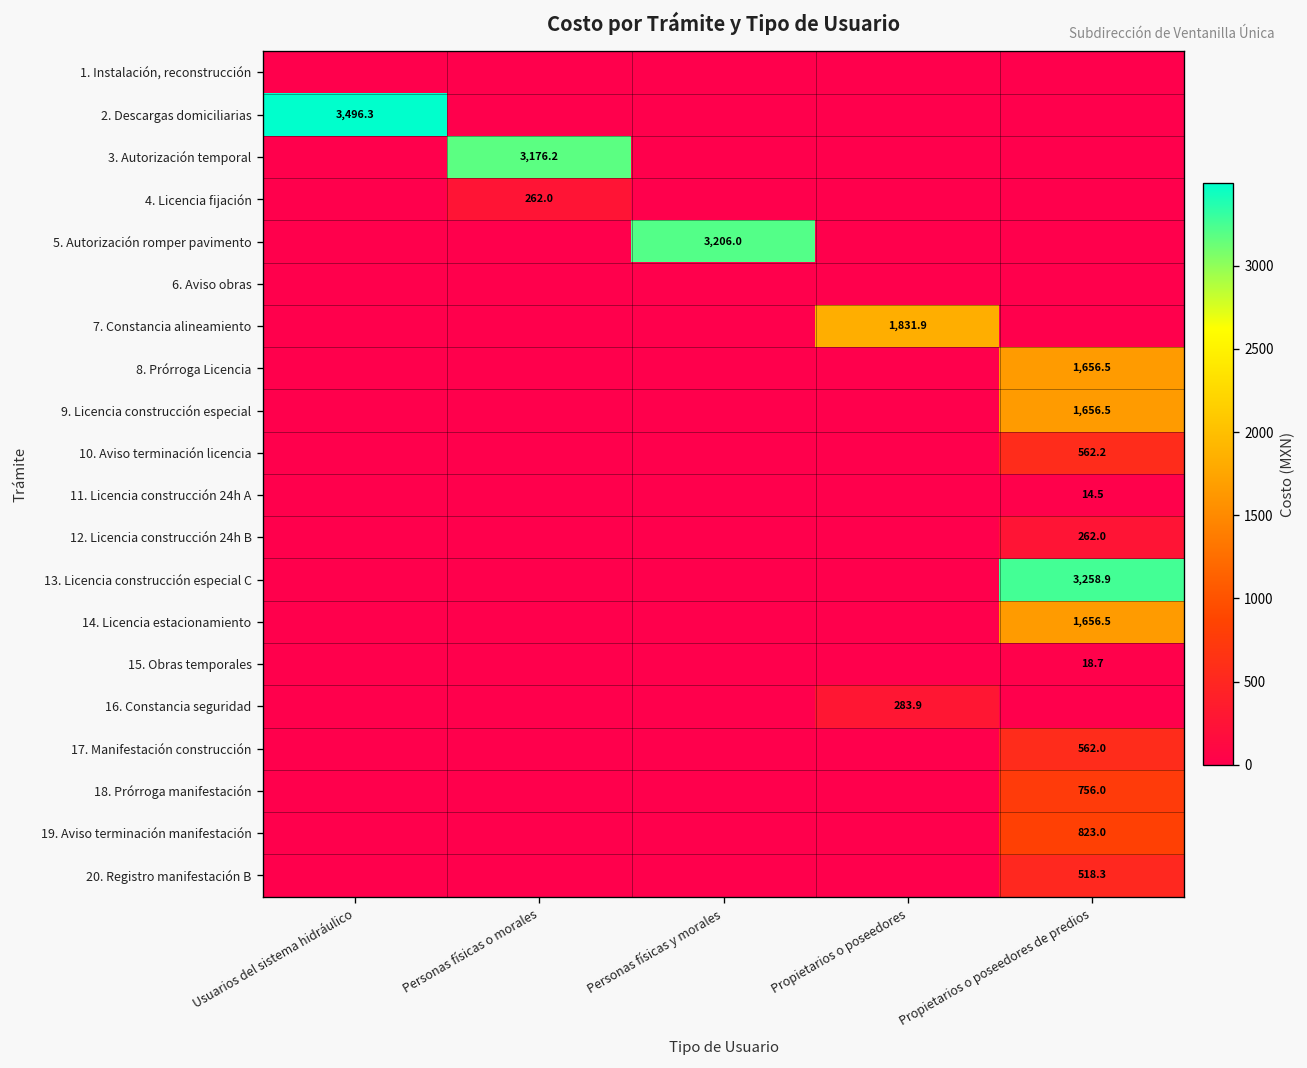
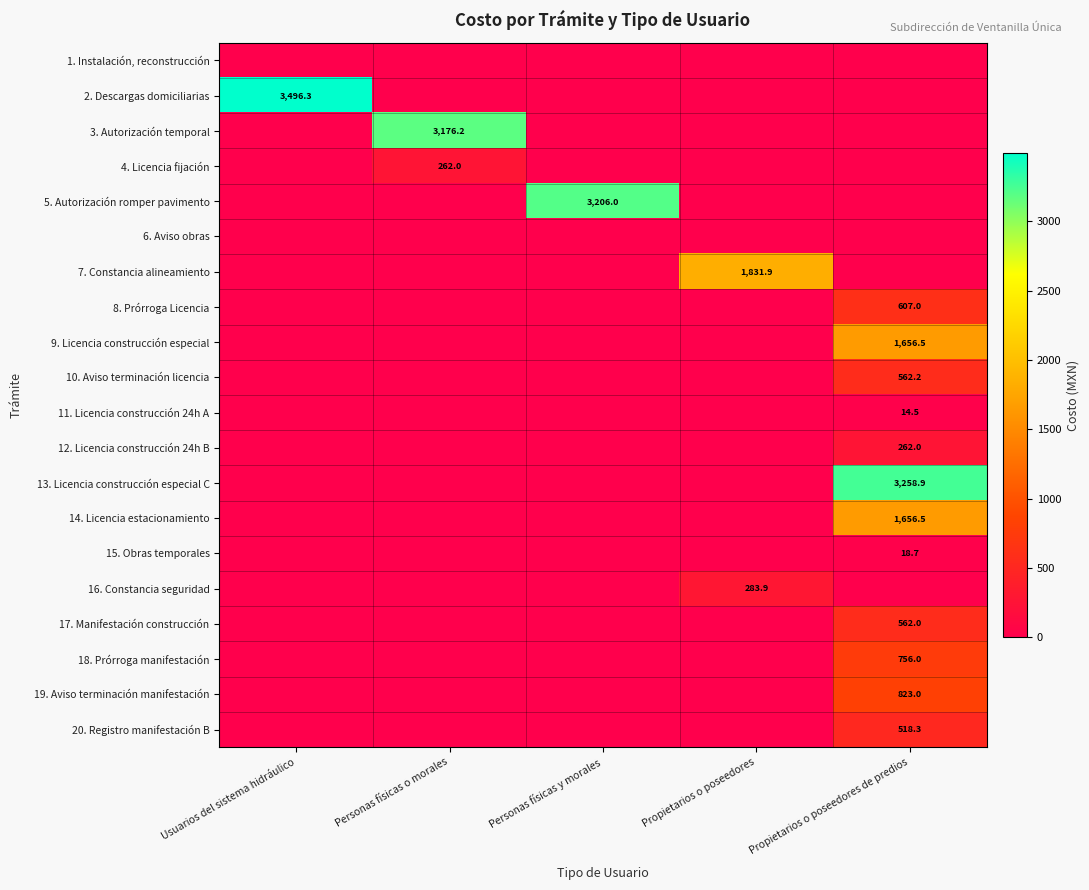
  {
    "2. Descargas domiciliarias": {
      "Usuarios del sistema hidráulico": "3,496.3"
    },
    "3. Autorización temporal": {
      "Personas físicas o morales": "3,176.2"
    },
    "4. Licencia fijación": {
      "Personas físicas o morales": "262.0"
    },
    "5. Autorización romper pavimento": {
      "Personas físicas y morales": "3,206.0"
    },
    "7. Constancia alineamiento": {
      "Propietarios o poseedores": "1,831.9"
    },
    "8. Prórroga Licencia": {
-     "Propietarios o poseedores de predios": "1,656.5"
+     "Propietarios o poseedores de predios": "607.0"
    },
    "9. Licencia construcción especial": {
      "Propietarios o poseedores de predios": "1,656.5"
    },
    "10. Aviso terminación licencia": {
      "Propietarios o poseedores de predios": "562.2"
    },
    "11. Licencia construcción 24h A": {
      "Propietarios o poseedores de predios": "14.5"
    },
    "12. Licencia construcción 24h B": {
      "Propietarios o poseedores de predios": "262.0"
    },
    "13. Licencia construcción especial C": {
      "Propietarios o poseedores de predios": "3,258.9"
    },
    "14. Licencia estacionamiento": {
      "Propietarios o poseedores de predios": "1,656.5"
    },
    "15. Obras temporales": {
      "Propietarios o poseedores de predios": "18.7"
    },
    "16. Constancia seguridad": {
      "Propietarios o poseedores": "283.9"
    },
    "17. Manifestación construcción": {
      "Propietarios o poseedores de predios": "562.0"
    },
    "18. Prórroga manifestación": {
      "Propietarios o poseedores de predios": "756.0"
    },
    "19. Aviso terminación manifestación": {
      "Propietarios o poseedores de predios": "823.0"
    },
    "20. Registro manifestación B": {
      "Propietarios o poseedores de predios": "518.3"
    }
  }
